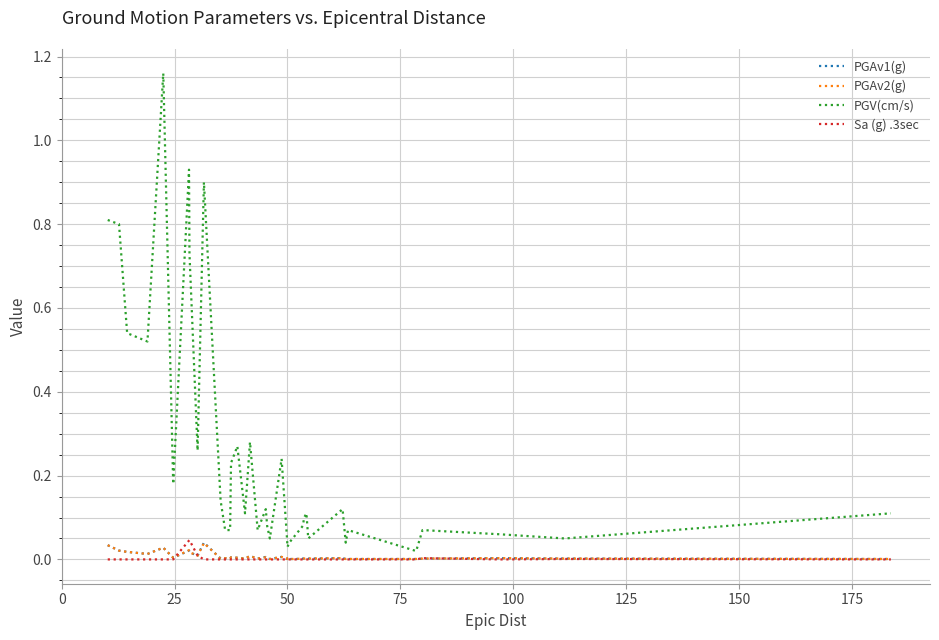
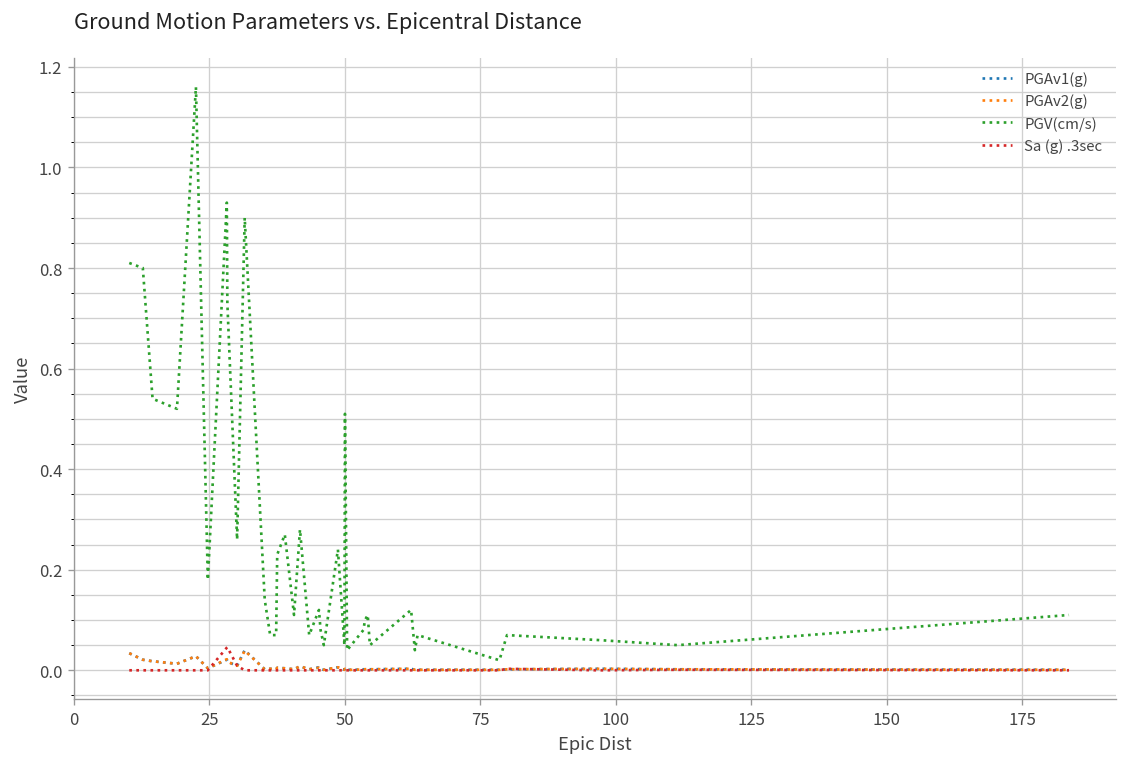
  {
    "PGV(cm/s)": {
-     "50": 0.03
+     "50": 0.51
    }
  }
